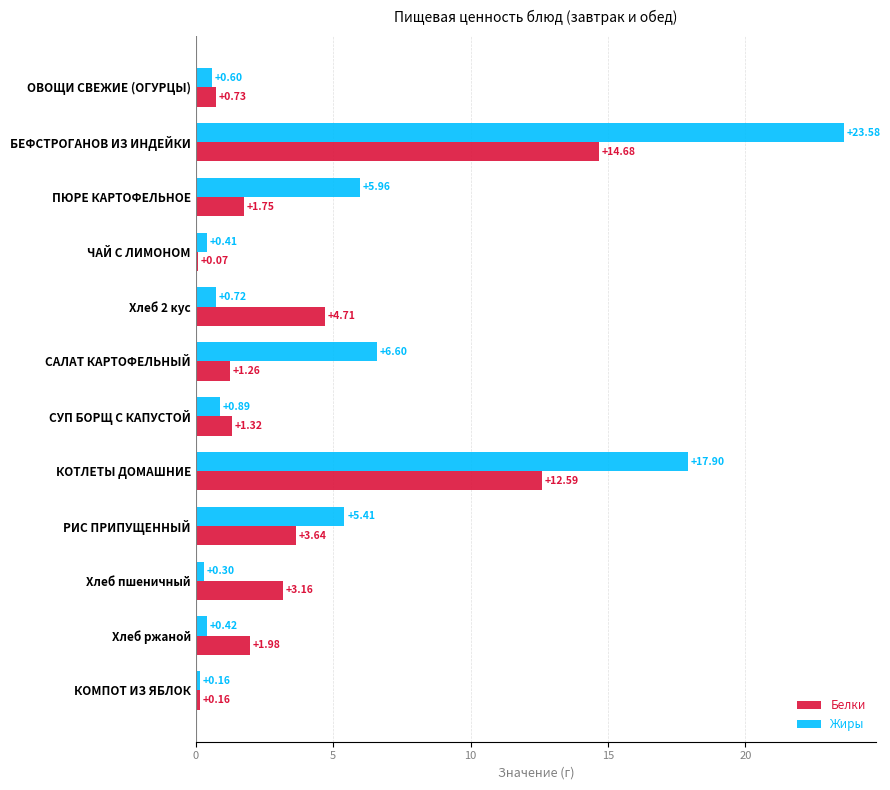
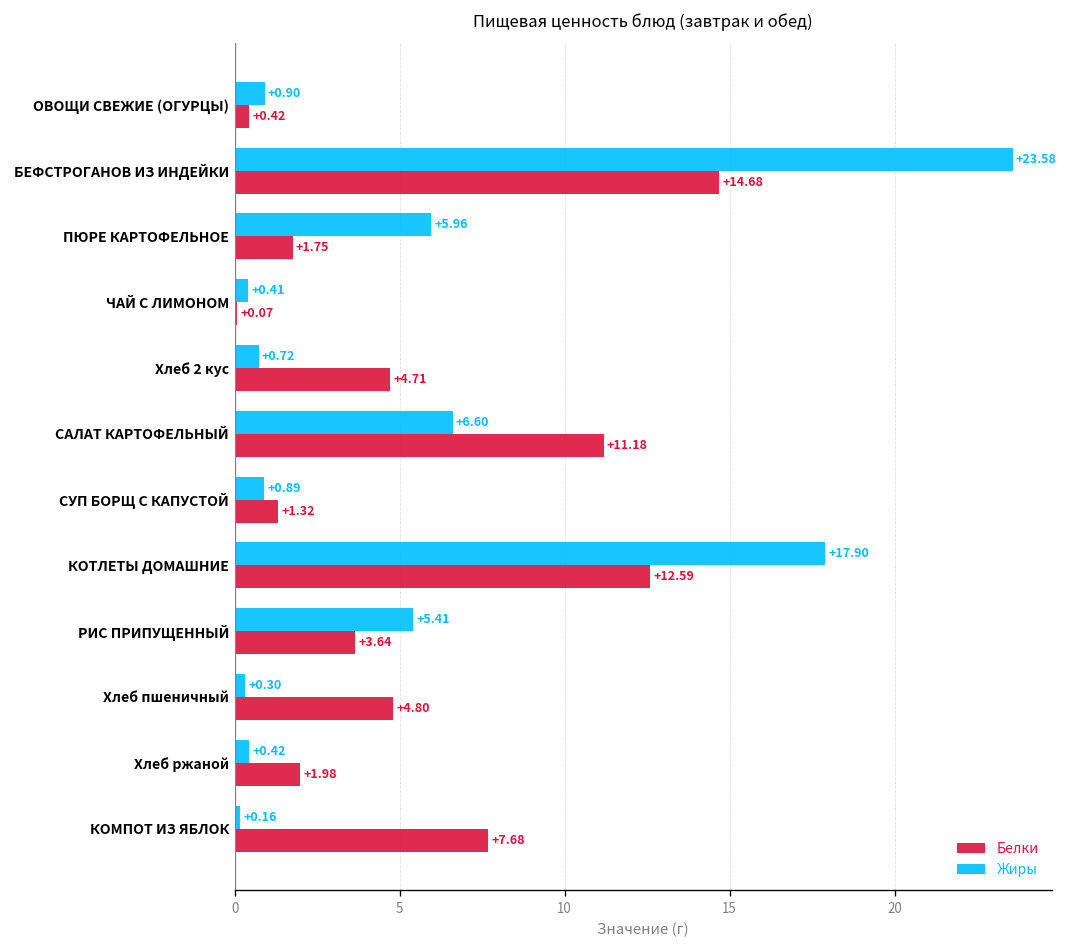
  {
    "Белки": {
-     "ОВОЩИ СВЕЖИЕ (ОГУРЦЫ)": "+0.73",
+     "ОВОЩИ СВЕЖИЕ (ОГУРЦЫ)": "+0.42",
      "БЕФСТРОГАНОВ ИЗ ИНДЕЙКИ": "+14.68",
      "ПЮРЕ КАРТОФЕЛЬНОЕ": "+1.75",
      "ЧАЙ С ЛИМОНОМ": "+0.07",
      "Хлеб 2 кус": "+4.71",
-     "САЛАТ КАРТОФЕЛЬНЫЙ": "+1.26",
+     "САЛАТ КАРТОФЕЛЬНЫЙ": "+11.18",
      "СУП БОРЩ С КАПУСТОЙ": "+1.32",
      "КОТЛЕТЫ ДОМАШНИЕ": "+12.59",
      "РИС ПРИПУЩЕННЫЙ": "+3.64",
-     "Хлеб пшеничный": "+3.16",
+     "Хлеб пшеничный": "+4.80",
      "Хлеб ржаной": "+1.98",
-     "КОМПОТ ИЗ ЯБЛОК": "+0.16"
+     "КОМПОТ ИЗ ЯБЛОК": "+7.68"
    },
    "Жиры": {
-     "ОВОЩИ СВЕЖИЕ (ОГУРЦЫ)": "+0.60",
+     "ОВОЩИ СВЕЖИЕ (ОГУРЦЫ)": "+0.90",
      "БЕФСТРОГАНОВ ИЗ ИНДЕЙКИ": "+23.58",
      "ПЮРЕ КАРТОФЕЛЬНОЕ": "+5.96",
      "ЧАЙ С ЛИМОНОМ": "+0.41",
      "Хлеб 2 кус": "+0.72",
      "САЛАТ КАРТОФЕЛЬНЫЙ": "+6.60",
      "СУП БОРЩ С КАПУСТОЙ": "+0.89",
      "КОТЛЕТЫ ДОМАШНИЕ": "+17.90",
      "РИС ПРИПУЩЕННЫЙ": "+5.41",
      "Хлеб пшеничный": "+0.30",
      "Хлеб ржаной": "+0.42",
      "КОМПОТ ИЗ ЯБЛОК": "+0.16"
    }
  }
